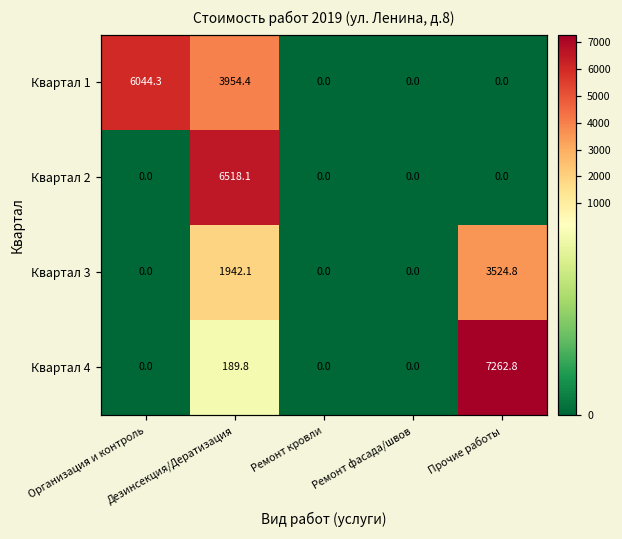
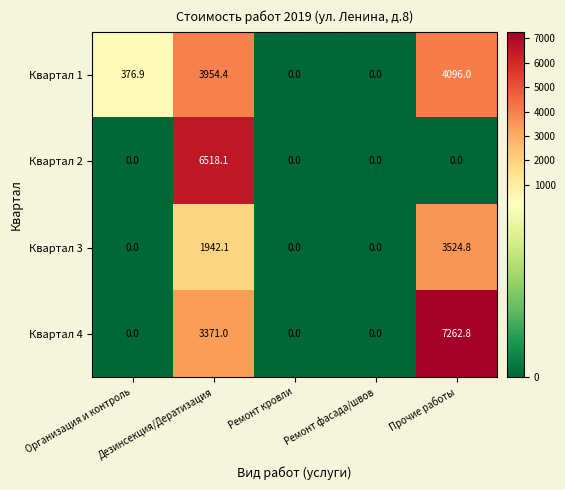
  {
    "Квартал 1": {
-     "Организация и контроль": 6044.3,
+     "Организация и контроль": 376.9,
      "Дезинсекция/Дератизация": 3954.4,
      "Ремонт кровли": 0.0,
      "Ремонт фасада/швов": 0.0,
-     "Прочие работы": 0.0
+     "Прочие работы": 4096.0
    },
    "Квартал 2": {
      "Организация и контроль": 0.0,
      "Дезинсекция/Дератизация": 6518.1,
      "Ремонт кровли": 0.0,
      "Ремонт фасада/швов": 0.0,
      "Прочие работы": 0.0
    },
    "Квартал 3": {
      "Организация и контроль": 0.0,
      "Дезинсекция/Дератизация": 1942.1,
      "Ремонт кровли": 0.0,
      "Ремонт фасада/швов": 0.0,
      "Прочие работы": 3524.8
    },
    "Квартал 4": {
      "Организация и контроль": 0.0,
-     "Дезинсекция/Дератизация": 189.8,
+     "Дезинсекция/Дератизация": 3371.0,
      "Ремонт кровли": 0.0,
      "Ремонт фасада/швов": 0.0,
      "Прочие работы": 7262.8
    }
  }
